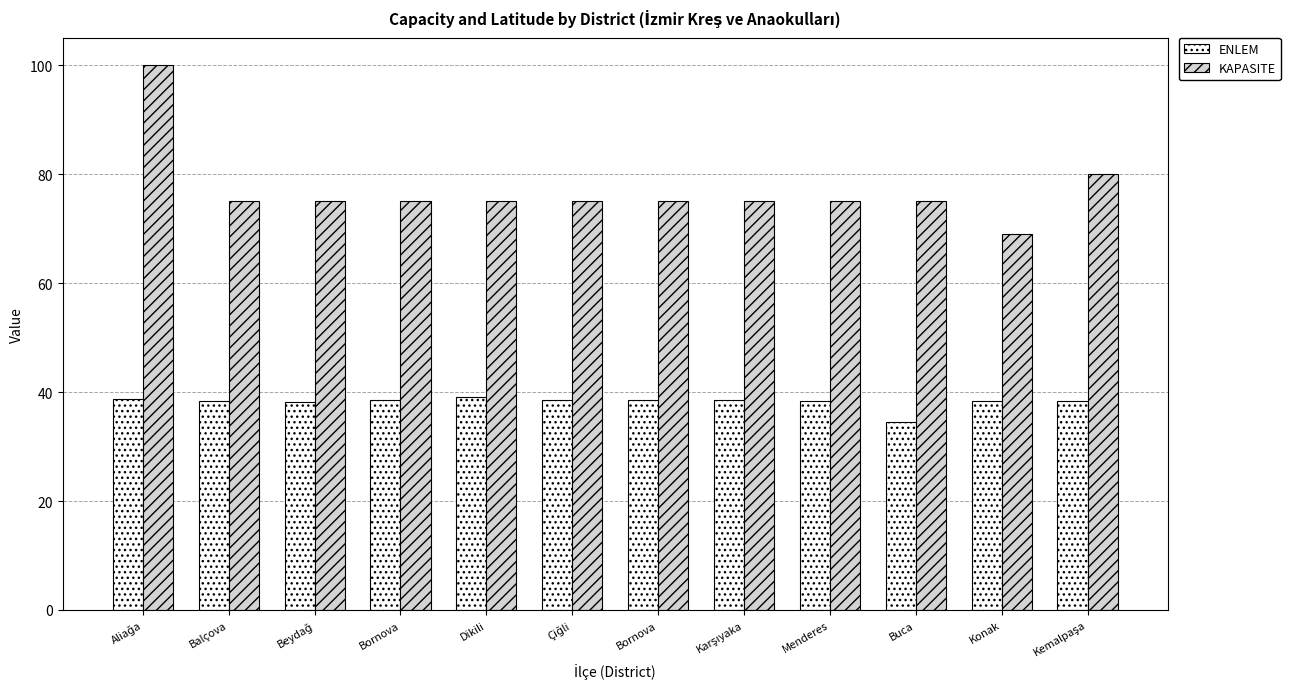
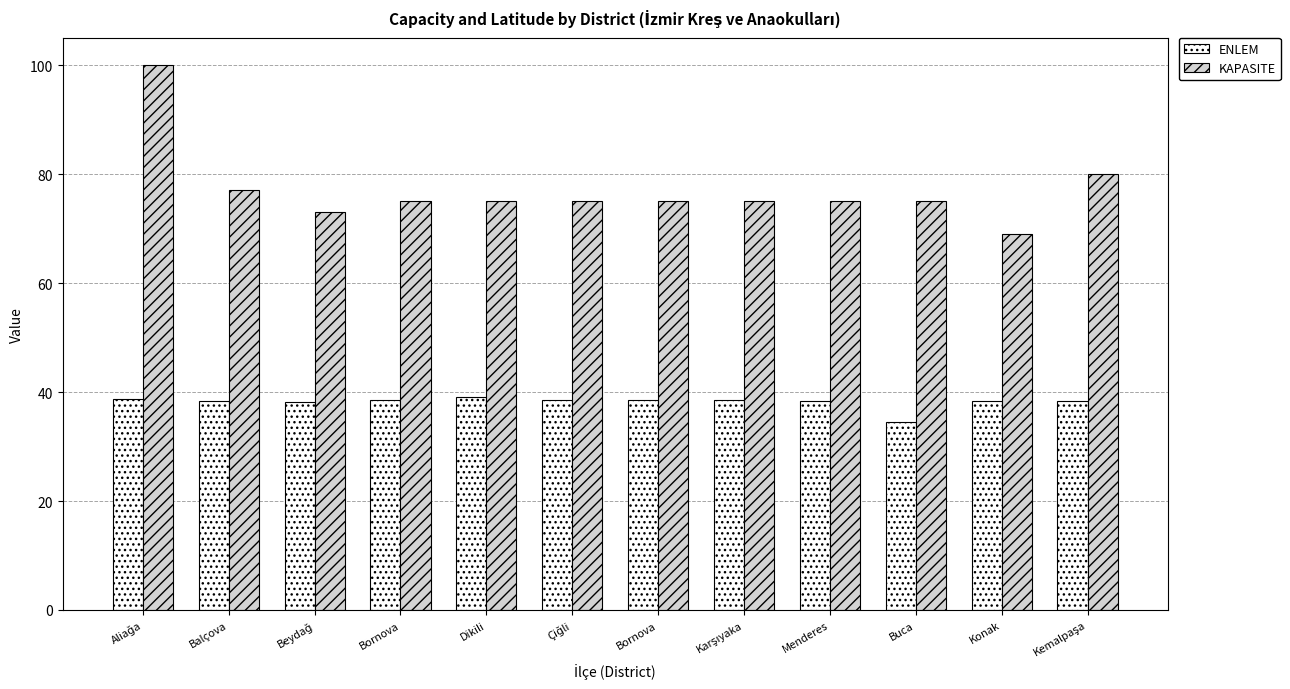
  {
    "ENLEM": {
      "Aliağa": 39,
      "Balçova": 38,
      "Beydağ": 38,
      "Dikili": 39,
      "Çiğli": 38,
      "Karşıyaka": 38,
      "Menderes": 38,
      "Buca": 34,
      "Konak": 38,
      "Kemalpaşa": 38
    },
    "KAPASITE": {
      "Aliağa": 100,
-     "Balçova": 75,
-     "Beydağ": 75,
+     "Balçova": 77,
+     "Beydağ": 73,
      "Dikili": 75,
      "Çiğli": 75,
      "Karşıyaka": 75,
      "Menderes": 75,
      "Buca": 75,
      "Konak": 69,
      "Kemalpaşa": 80
    }
  }
